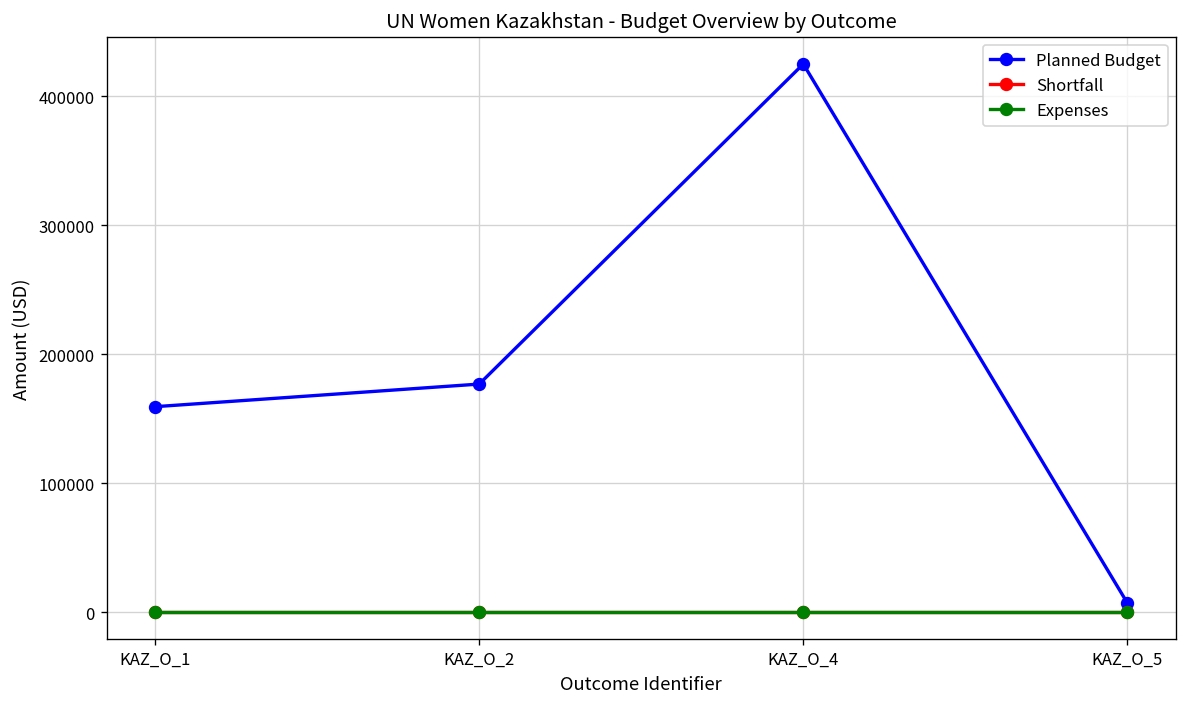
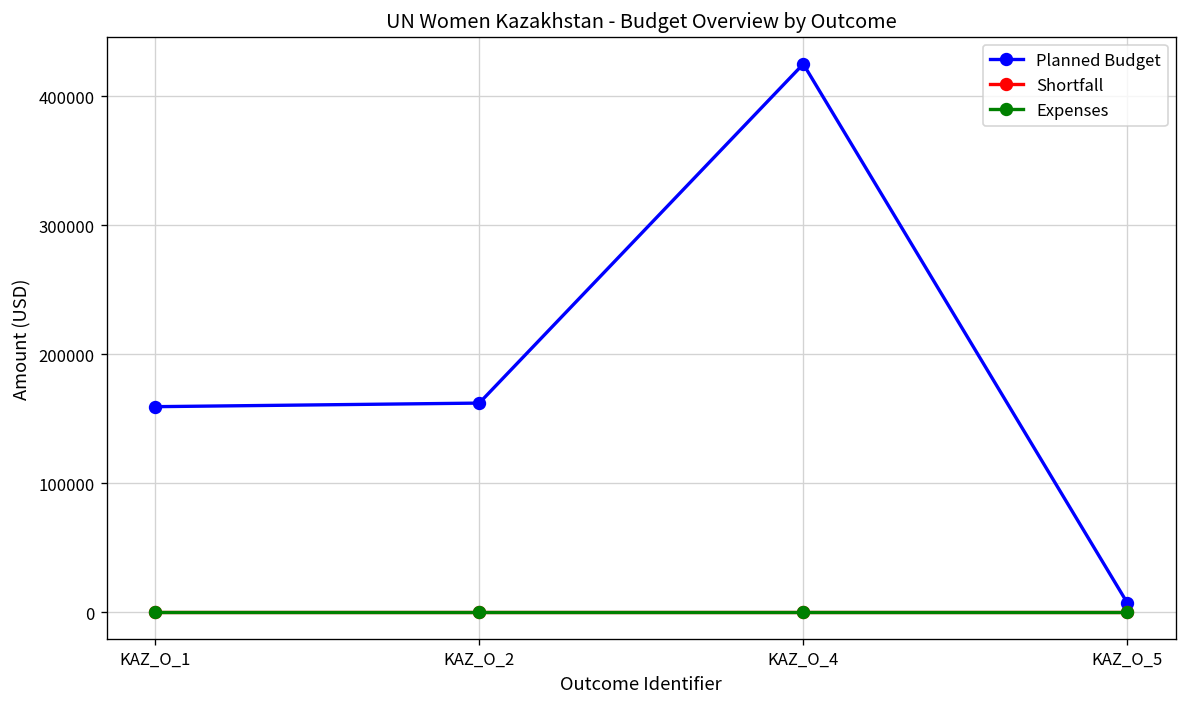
  {
    "Planned Budget": {
      "KAZ_O_1": 159000,
-     "KAZ_O_2": 177000,
+     "KAZ_O_2": 162000,
      "KAZ_O_4": 425000,
      "KAZ_O_5": 7000
    },
    "Expenses": {
      "KAZ_O_1": 0,
      "KAZ_O_2": 0,
      "KAZ_O_4": 0,
      "KAZ_O_5": 0
    }
  }
